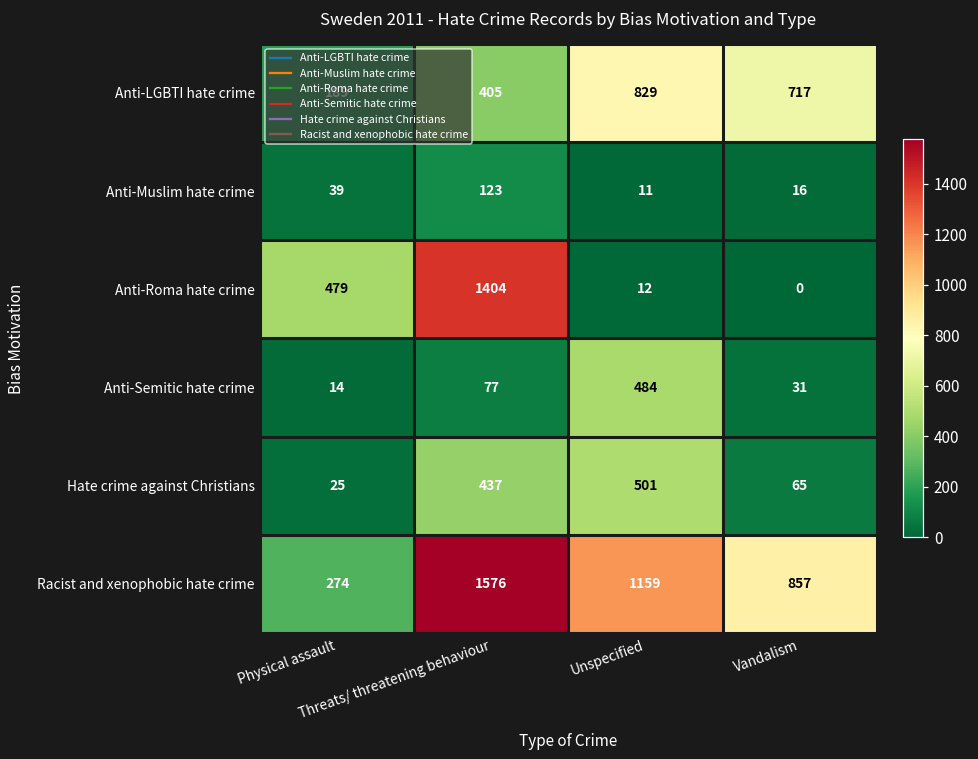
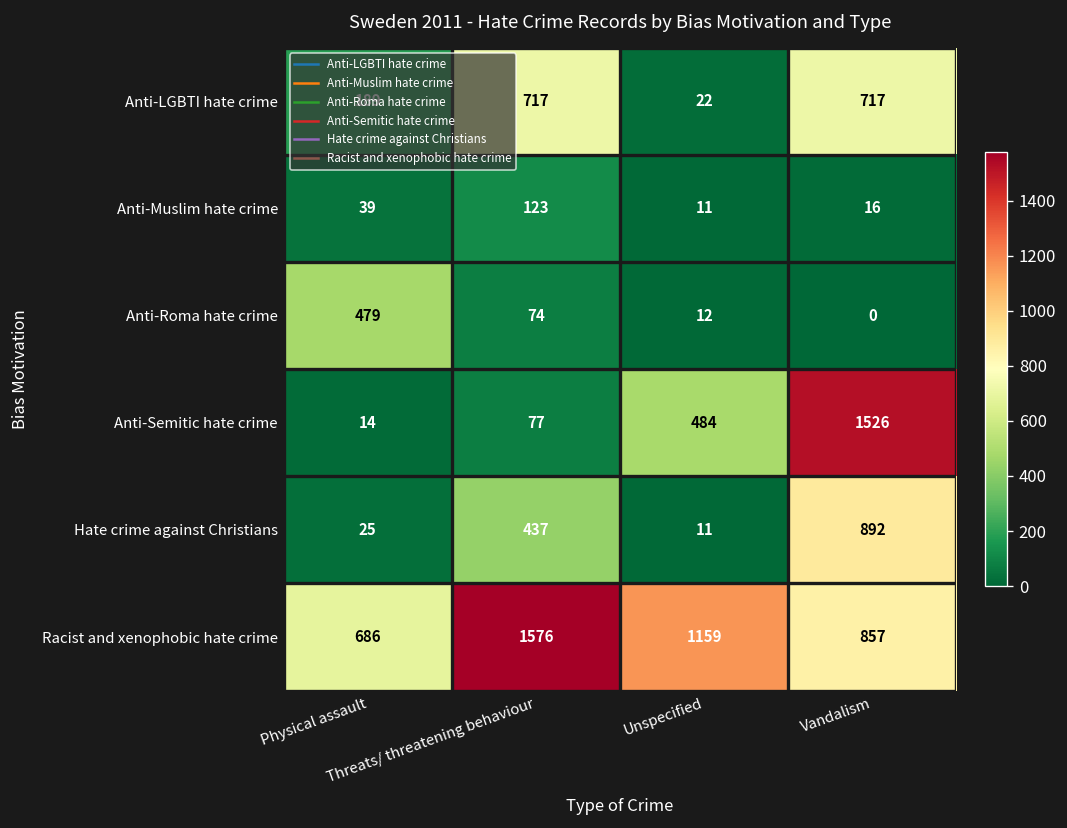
  {
    "Anti-LGBTI hate crime": {
-     "Threats/ threatening behaviour": 405,
-     "Unspecified": 829,
+     "Threats/ threatening behaviour": 717,
+     "Unspecified": 22,
      "Vandalism": 717
    },
    "Anti-Muslim hate crime": {
      "Physical assault": 39,
      "Threats/ threatening behaviour": 123,
      "Unspecified": 11,
      "Vandalism": 16
    },
    "Anti-Roma hate crime": {
      "Physical assault": 479,
-     "Threats/ threatening behaviour": 1404,
+     "Threats/ threatening behaviour": 74,
      "Unspecified": 12,
      "Vandalism": 0
    },
    "Anti-Semitic hate crime": {
      "Physical assault": 14,
      "Threats/ threatening behaviour": 77,
      "Unspecified": 484,
-     "Vandalism": 31
+     "Vandalism": 1526
    },
    "Hate crime against Christians": {
      "Physical assault": 25,
      "Threats/ threatening behaviour": 437,
-     "Unspecified": 501,
-     "Vandalism": 65
+     "Unspecified": 11,
+     "Vandalism": 892
    },
    "Racist and xenophobic hate crime": {
-     "Physical assault": 274,
+     "Physical assault": 686,
      "Threats/ threatening behaviour": 1576,
      "Unspecified": 1159,
      "Vandalism": 857
    }
  }
